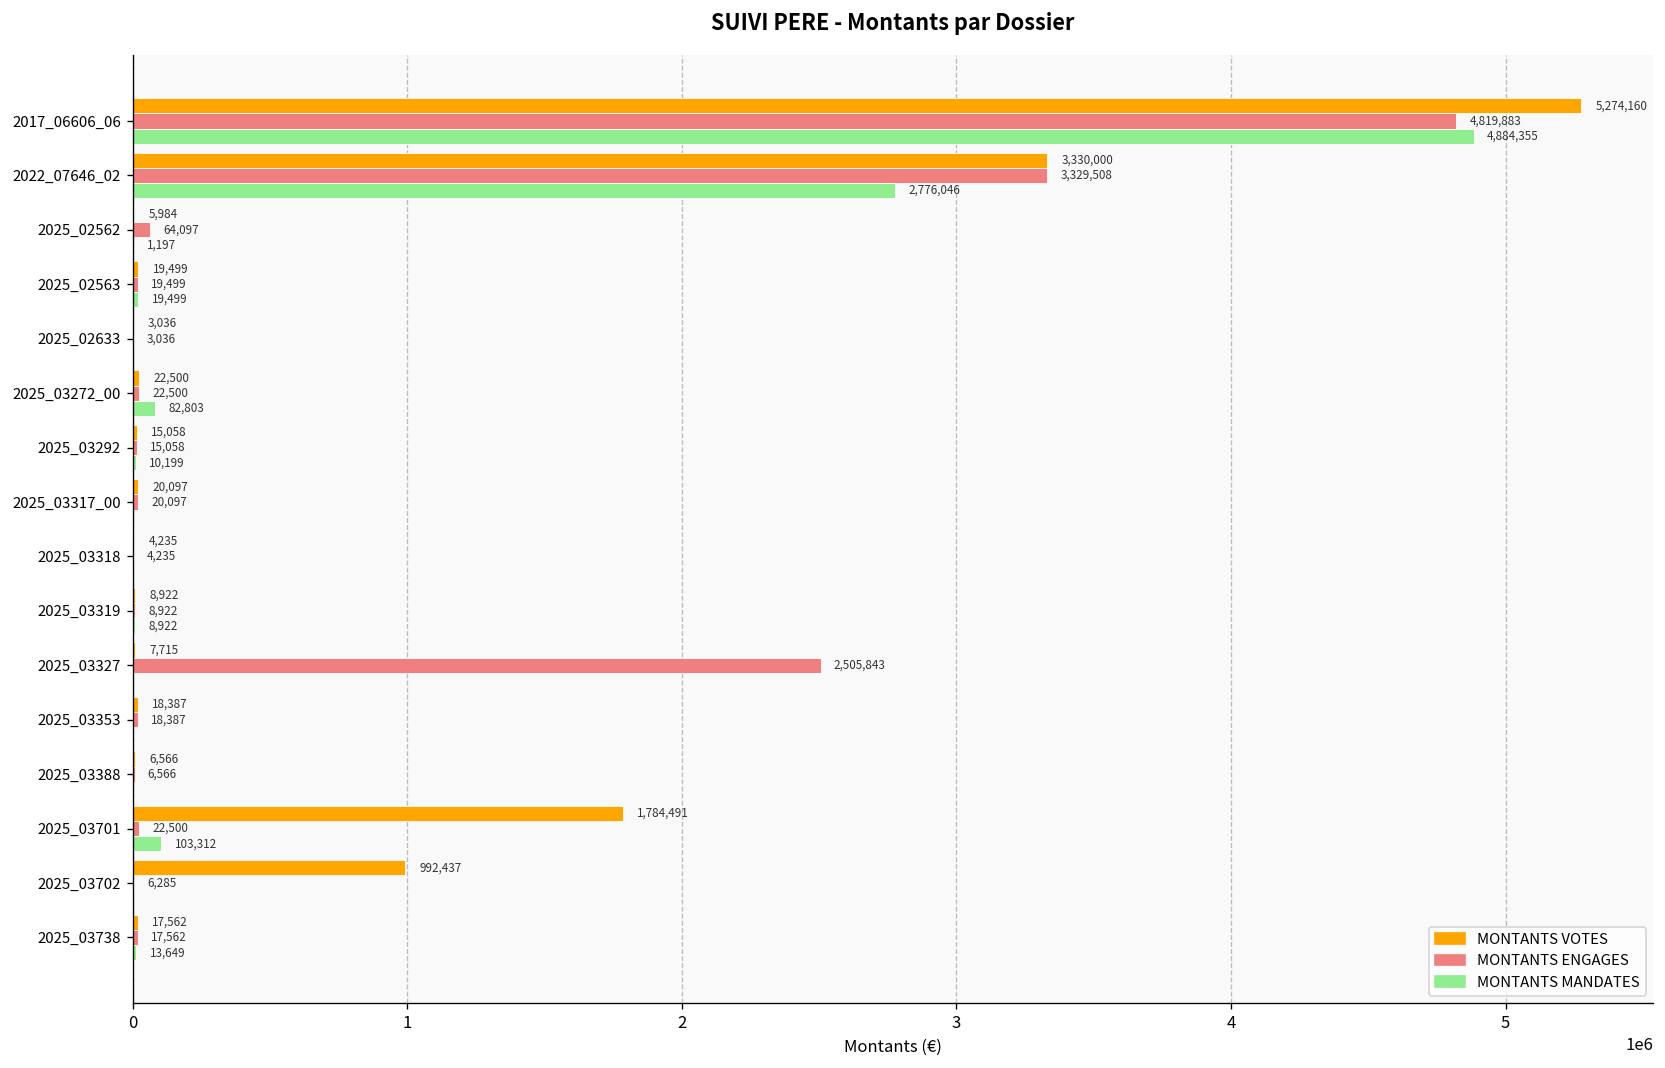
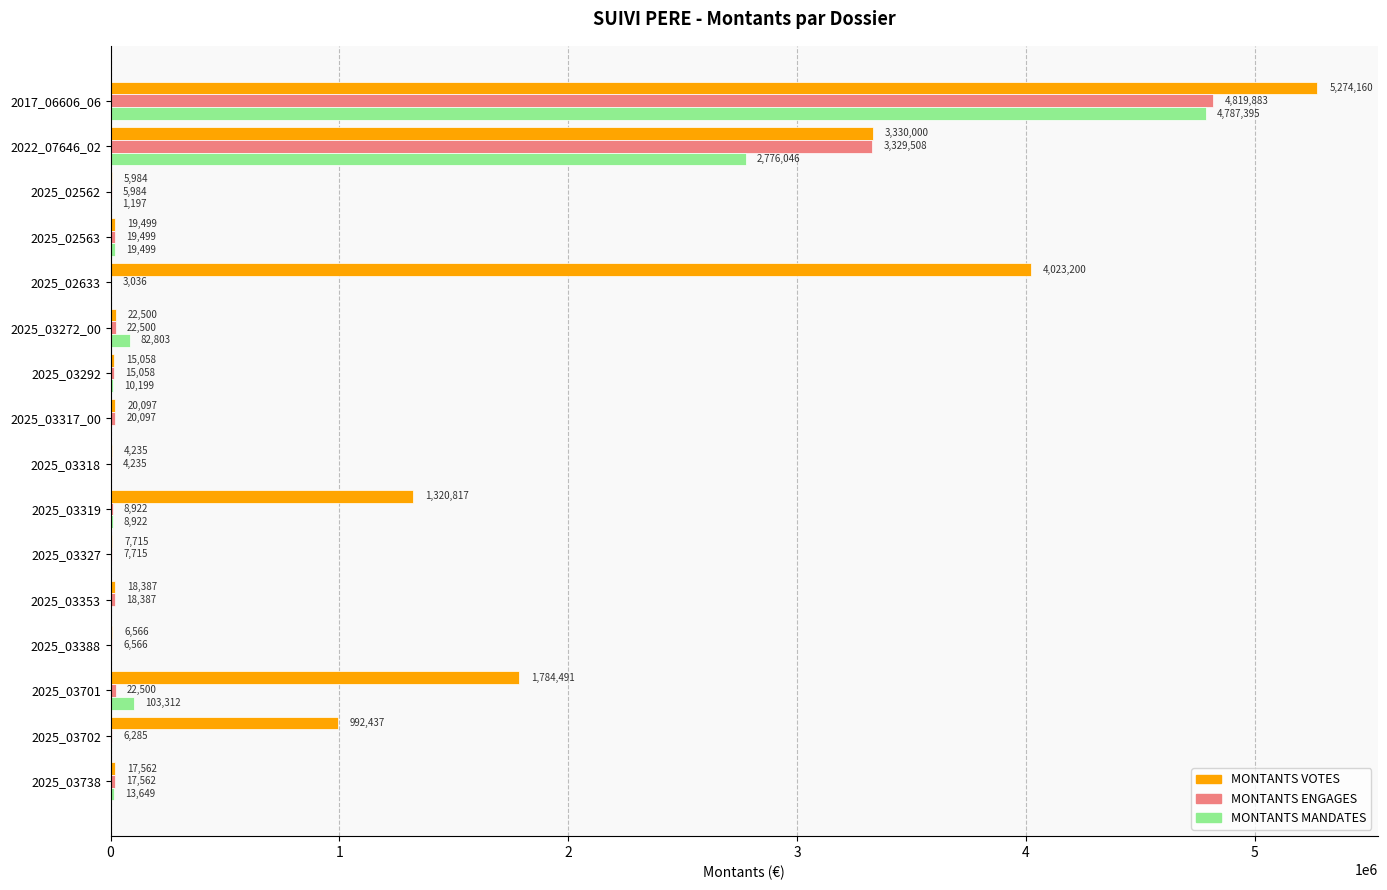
  {
    "MONTANTS VOTES": {
      "2017_06606_06": "5,274,160",
      "2022_07646_02": "3,330,000",
      "2025_02562": "5,984",
      "2025_02563": "19,499",
-     "2025_02633": "3,036",
+     "2025_02633": "4,023,200",
      "2025_03272_00": "22,500",
      "2025_03292": "15,058",
      "2025_03317_00": "20,097",
      "2025_03318": "4,235",
-     "2025_03319": "8,922",
+     "2025_03319": "1,320,817",
      "2025_03327": "7,715",
      "2025_03353": "18,387",
      "2025_03388": "6,566",
      "2025_03701": "1,784,491",
      "2025_03702": "992,437",
      "2025_03738": "17,562"
    },
    "MONTANTS ENGAGES": {
      "2017_06606_06": "4,819,883",
      "2022_07646_02": "3,329,508",
-     "2025_02562": "64,097",
+     "2025_02562": "5,984",
      "2025_02563": "19,499",
      "2025_02633": "3,036",
      "2025_03272_00": "22,500",
      "2025_03292": "15,058",
      "2025_03317_00": "20,097",
      "2025_03318": "4,235",
      "2025_03319": "8,922",
-     "2025_03327": "2,505,843",
+     "2025_03327": "7,715",
      "2025_03353": "18,387",
      "2025_03388": "6,566",
      "2025_03701": "22,500",
      "2025_03702": "6,285",
      "2025_03738": "17,562"
    },
    "MONTANTS MANDATES": {
-     "2017_06606_06": "4,884,355",
+     "2017_06606_06": "4,787,395",
      "2022_07646_02": "2,776,046",
      "2025_02562": "1,197",
      "2025_02563": "19,499",
      "2025_03272_00": "82,803",
      "2025_03292": "10,199",
      "2025_03319": "8,922",
      "2025_03701": "103,312",
      "2025_03738": "13,649"
    }
  }
